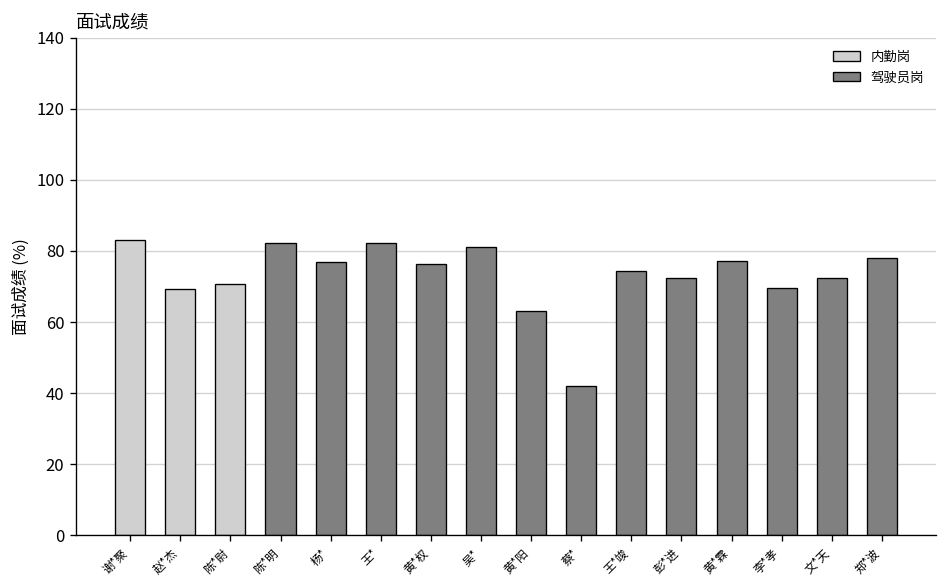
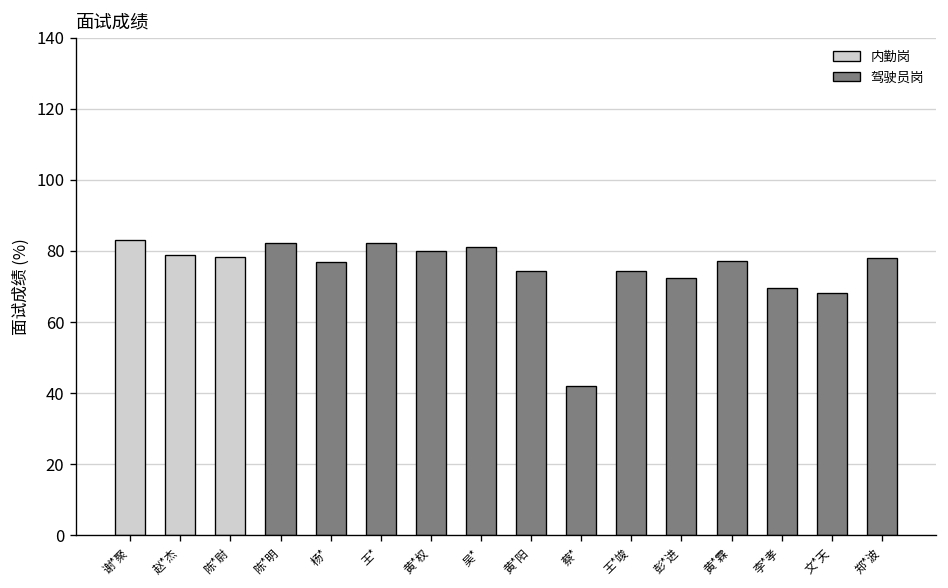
  {
    "谢*聚": 83,
-   "赵*杰": 69,
-   "陈*尉": 71,
+   "赵*杰": 79,
+   "陈*尉": 78,
    "陈*明": 82,
    "杨*": 77,
    "王*": 82,
-   "黄*权": 76,
+   "黄*权": 80,
    "吴*": 81,
-   "黄*阳": 63,
+   "黄*阳": 75,
    "蔡*": 42,
    "王*竣": 75,
    "彭*进": 73,
    "黄*霖": 77,
    "李*孝": 70,
-   "文*天": 73,
+   "文*天": 68,
    "郑*波": 78
  }
